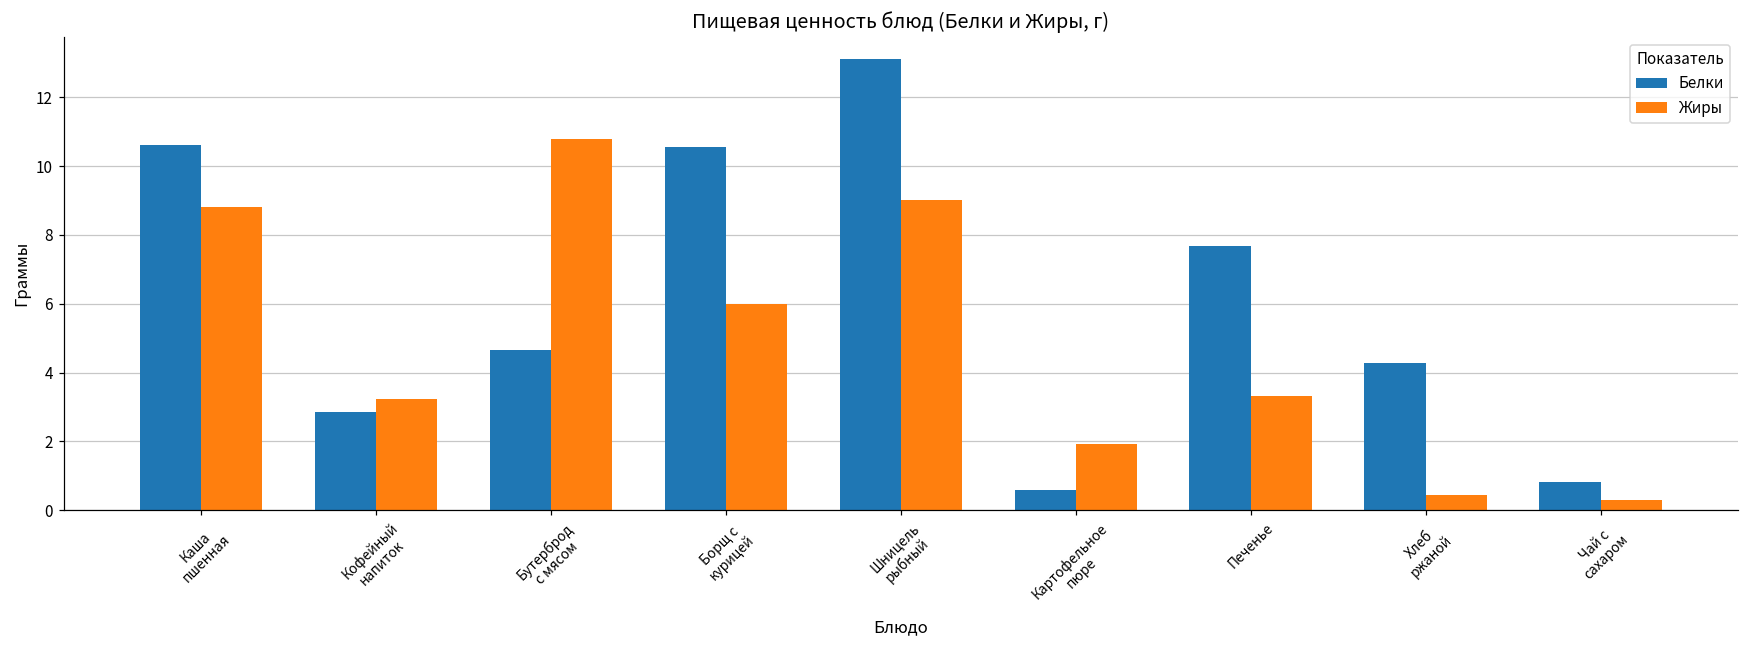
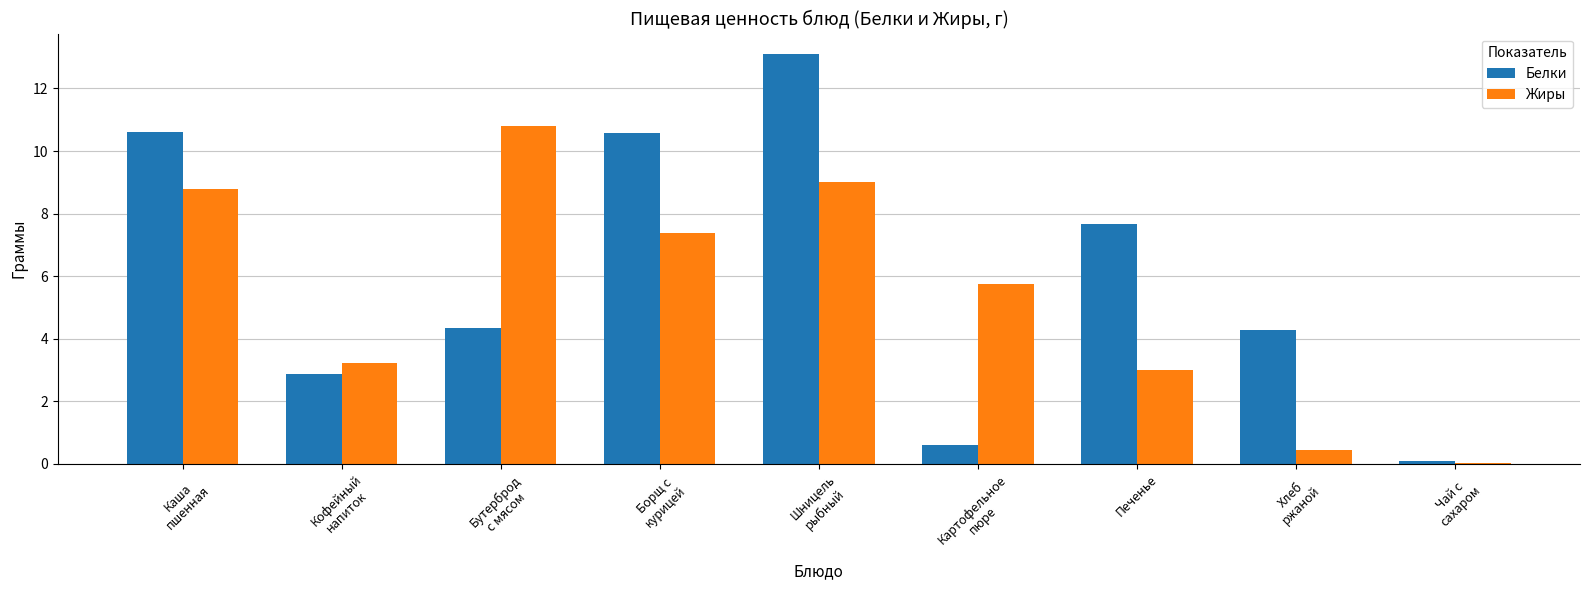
  {
    "Белки": {
      "Каша пшенная": 10.6,
      "Кофейный напиток": 2.9,
-     "Бутерброд с мясом": 4.7,
+     "Бутерброд с мясом": 4.4,
      "Борщ с курицей": 10.6,
      "Шницель рыбный": 13.1,
      "Картофельное пюре": 0.6,
      "Печенье": 7.7,
      "Хлеб ржаной": 4.3,
-     "Чай с сахаром": 0.8
+     "Чай с сахаром": 0.1
    },
    "Жиры": {
      "Каша пшенная": 8.8,
      "Кофейный напиток": 3.2,
      "Бутерброд с мясом": 10.8,
-     "Борщ с курицей": 6.0,
+     "Борщ с курицей": 7.4,
      "Шницель рыбный": 9.0,
-     "Картофельное пюре": 1.9,
-     "Печенье": 3.3,
+     "Картофельное пюре": 5.7,
+     "Печенье": 3.0,
      "Хлеб ржаной": 0.4,
-     "Чай с сахаром": 0.3
+     "Чай с сахаром": 0.0
    }
  }
